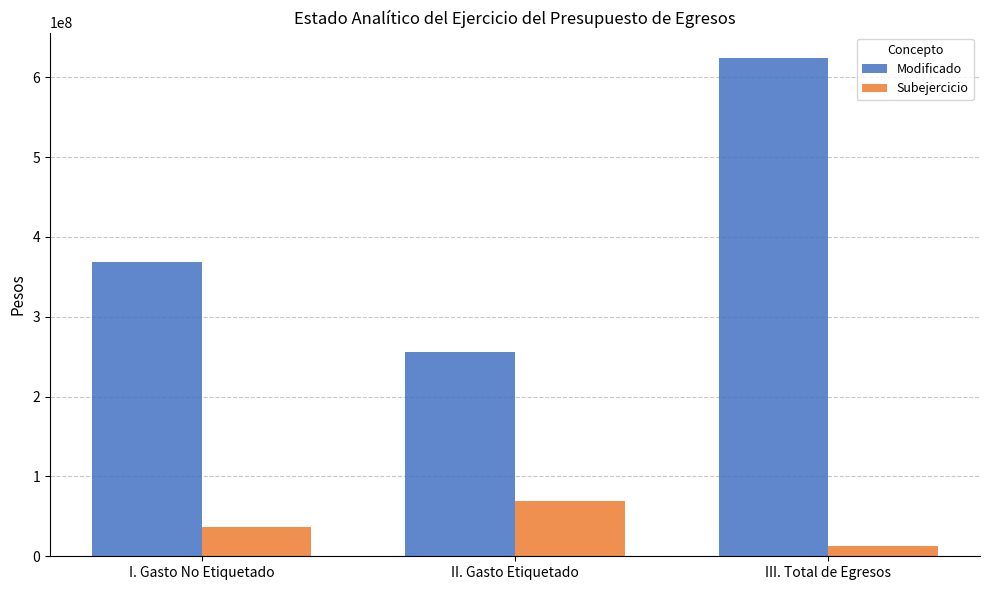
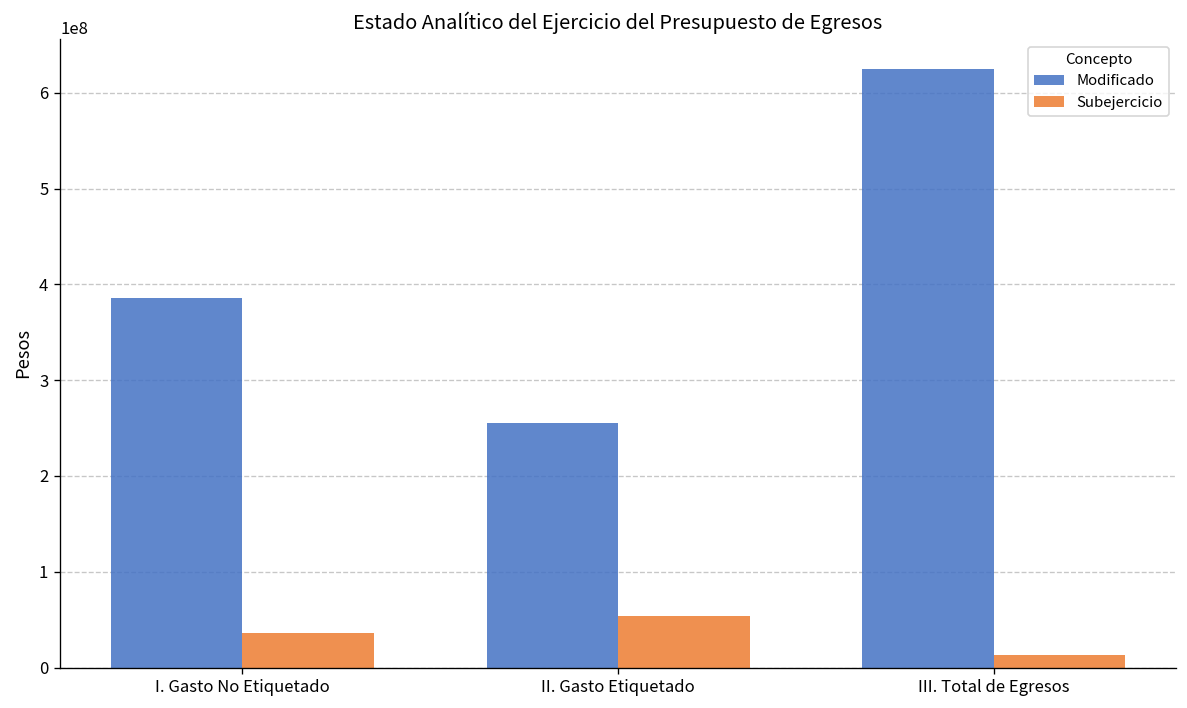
  {
    "Modificado": {
-     "I. Gasto No Etiquetado": 370000000,
+     "I. Gasto No Etiquetado": 390000000,
      "II. Gasto Etiquetado": 260000000,
      "III. Total de Egresos": 620000000
    },
    "Subejercicio": {
      "I. Gasto No Etiquetado": 40000000,
-     "II. Gasto Etiquetado": 70000000,
+     "II. Gasto Etiquetado": 50000000,
      "III. Total de Egresos": 10000000
    }
  }
